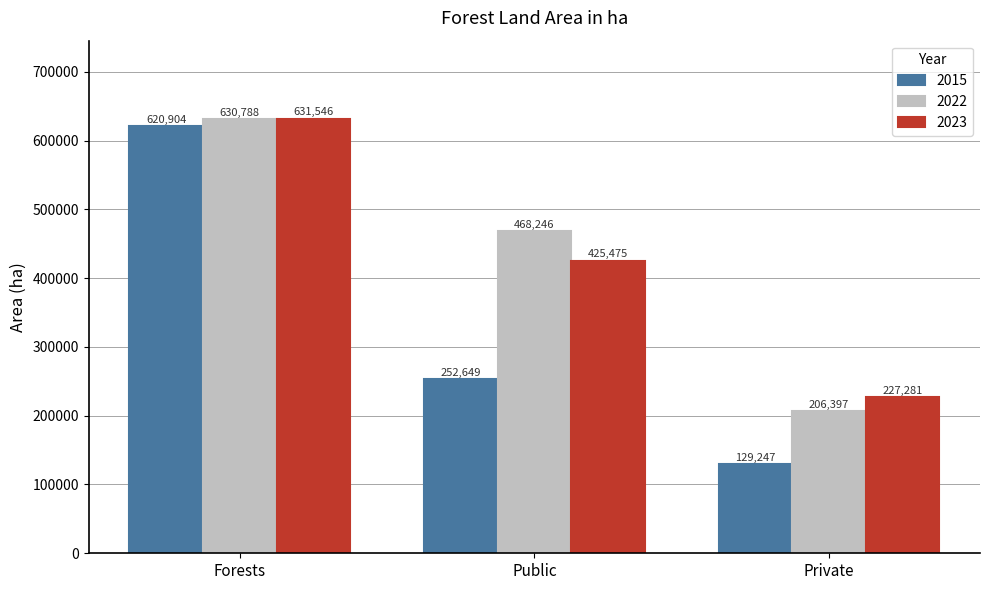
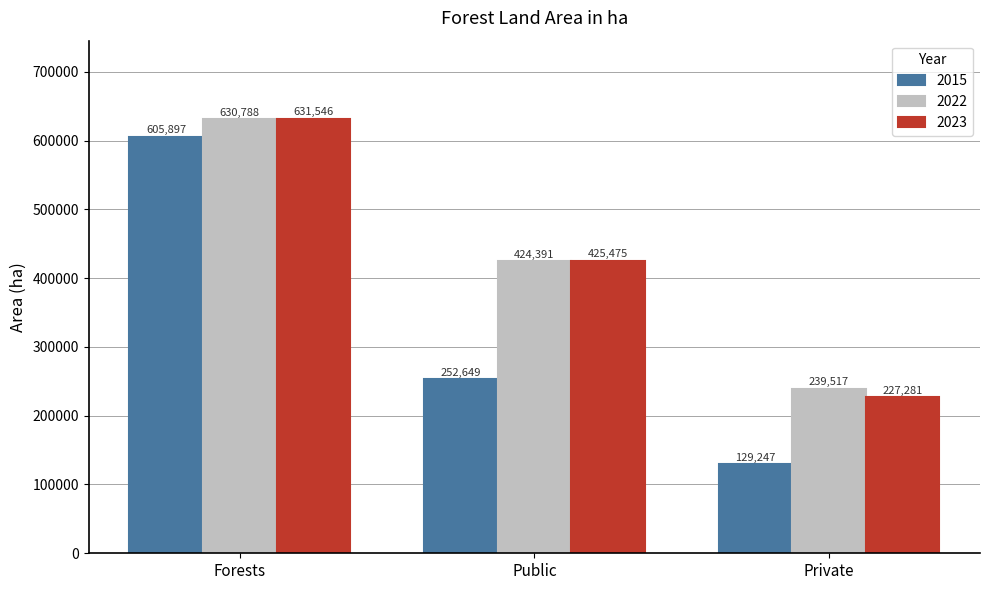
  {
    "2015": {
-     "Forests": "620,904",
+     "Forests": "605,897",
      "Public": "252,649",
      "Private": "129,247"
    },
    "2022": {
      "Forests": "630,788",
-     "Public": "468,246",
-     "Private": "206,397"
+     "Public": "424,391",
+     "Private": "239,517"
    },
    "2023": {
      "Forests": "631,546",
      "Public": "425,475",
      "Private": "227,281"
    }
  }
